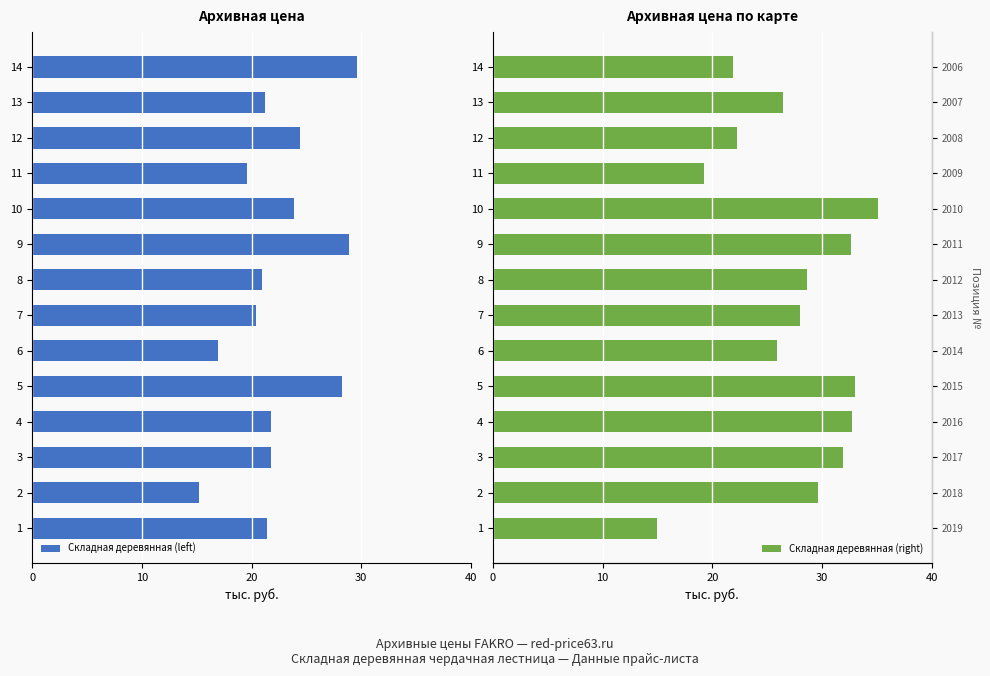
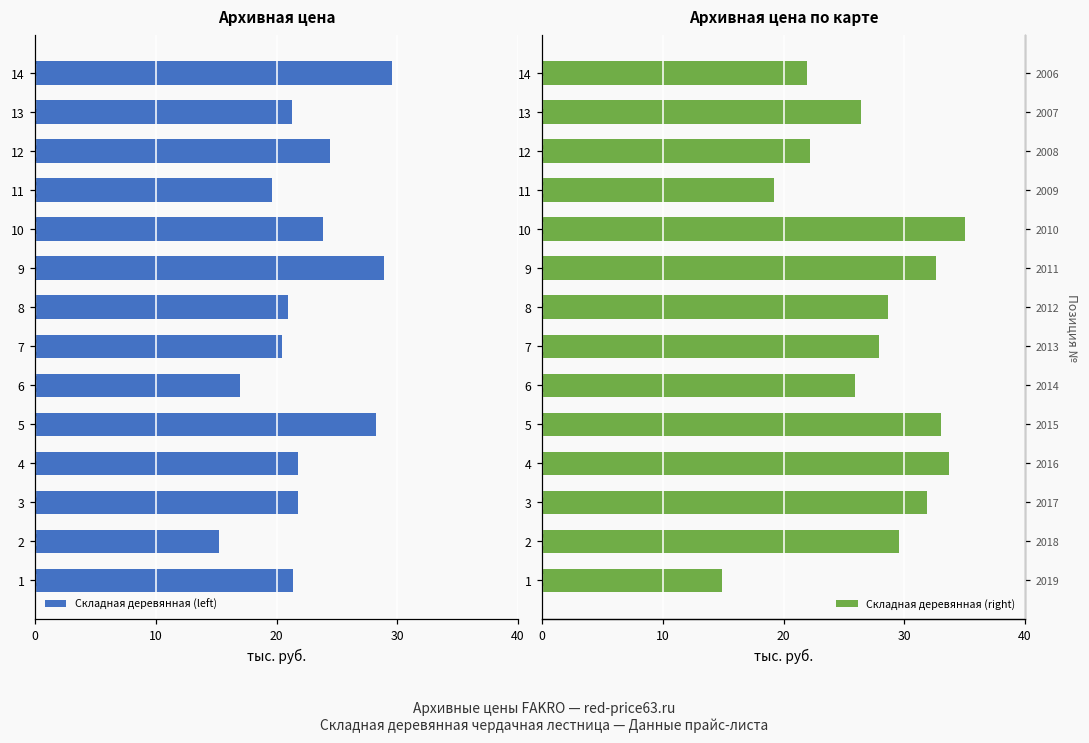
  {
    "Архивная цена по карте": {
      "14": 21.9,
      "13": 26.4,
      "12": 22.2,
      "11": 19.2,
      "10": 35.1,
      "9": 32.6,
      "8": 28.6,
      "7": 28.0,
      "6": 25.9,
      "5": 33.0,
-     "4": 32.7,
+     "4": 33.7,
      "3": 31.9,
      "2": 29.6,
      "1": 14.9
    }
  }
